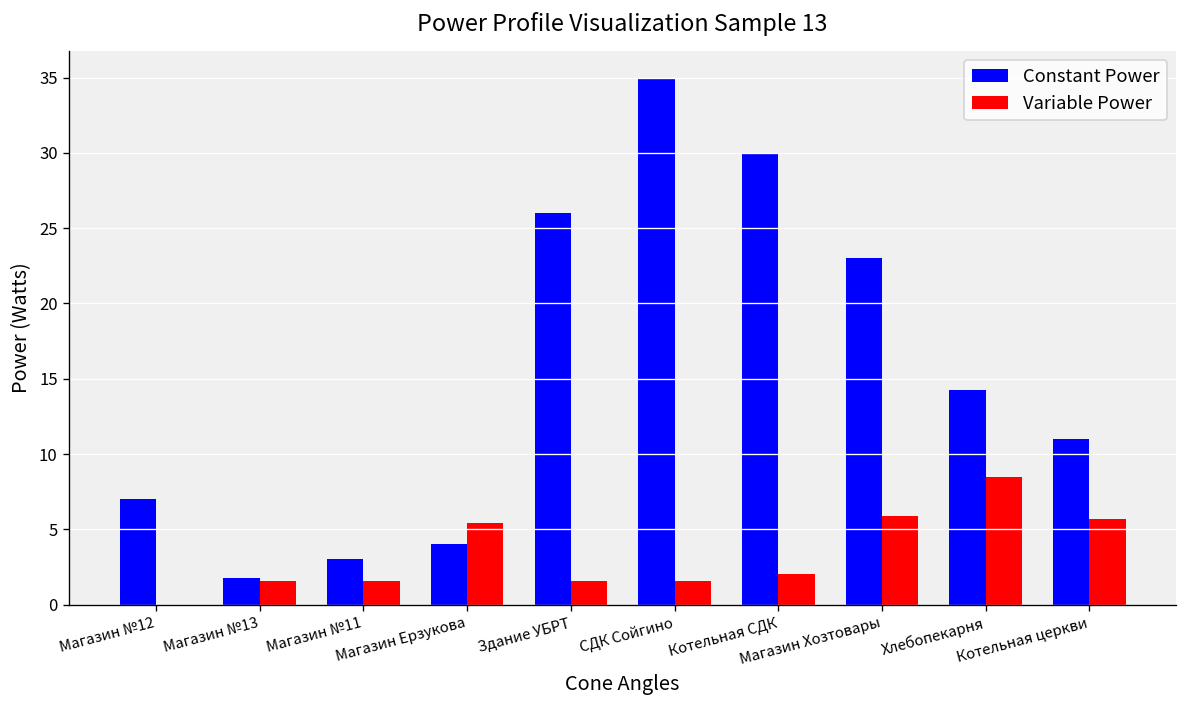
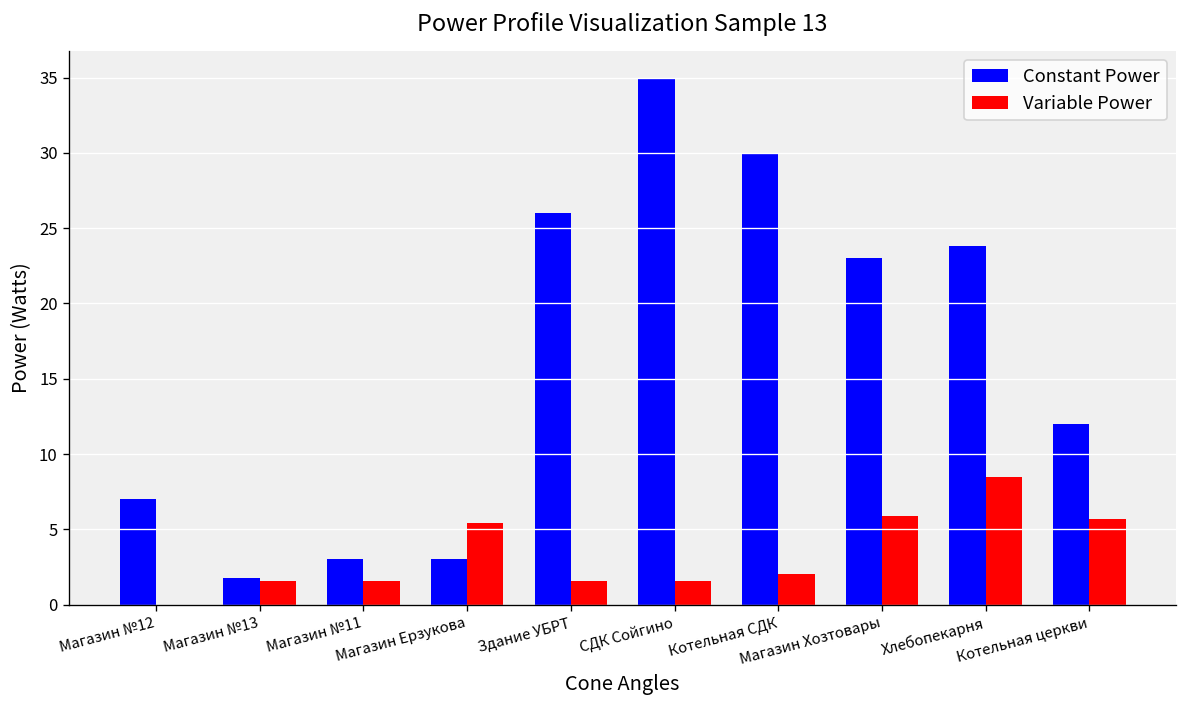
  {
    "Constant Power": {
      "Магазин №12": 7.0,
      "Магазин №13": 1.8,
      "Магазин №11": 3.0,
-     "Магазин Ерзукова": 4.0,
+     "Магазин Ерзукова": 3.0,
      "Здание УБРТ": 26.0,
      "СДК Сойгино": 35.0,
      "Котельная СДК": 30.0,
      "Магазин Хозтовары": 23.0,
-     "Хлебопекарня": 14.3,
-     "Котельная церкви": 11.0
+     "Хлебопекарня": 23.8,
+     "Котельная церкви": 12.0
    },
    "Variable Power": {
      "Магазин №12": 0.0,
      "Магазин №13": 1.6,
      "Магазин №11": 1.6,
      "Магазин Ерзукова": 5.4,
      "Здание УБРТ": 1.6,
      "СДК Сойгино": 1.6,
      "Котельная СДК": 2.0,
      "Магазин Хозтовары": 5.9,
      "Хлебопекарня": 8.5,
      "Котельная церкви": 5.7
    }
  }
